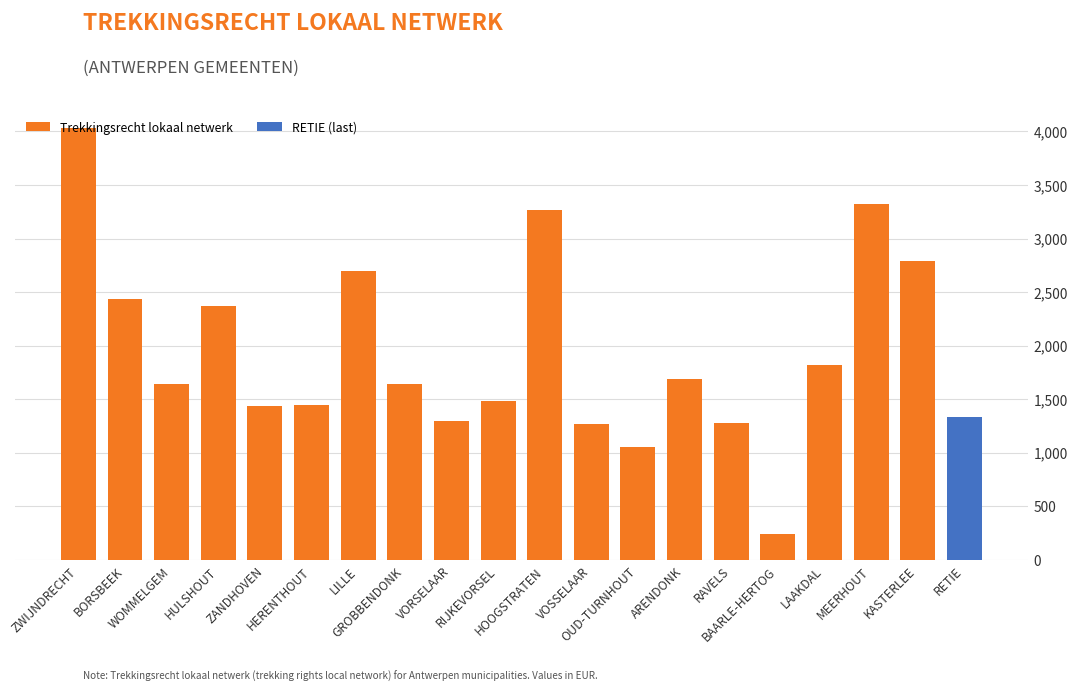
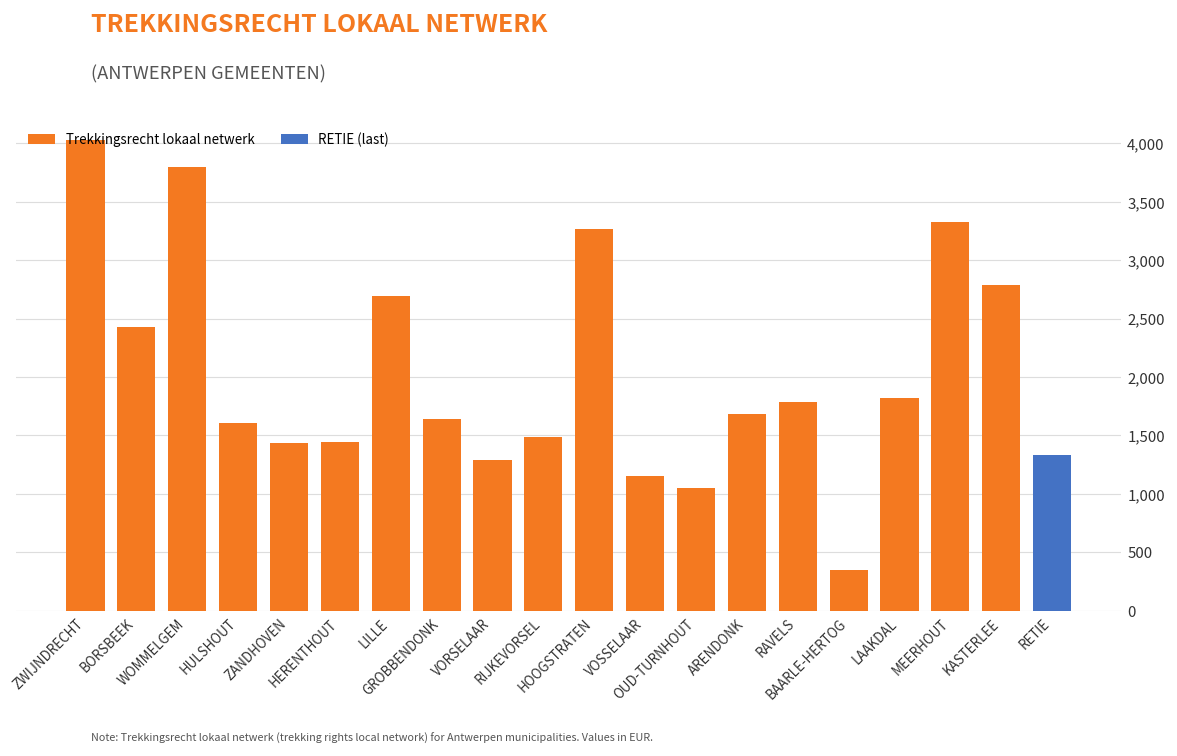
  {
    "ZWIJNDRECHT": "4,000",
    "BORSBEEK": "2,400",
-   "WOMMELGEM": "1,600",
-   "HULSHOUT": "2,400",
+   "WOMMELGEM": "3,800",
+   "HULSHOUT": "1,600",
    "ZANDHOVEN": "1,400",
    "HERENTHOUT": "1,400",
    "LILLE": "2,700",
    "GROBBENDONK": "1,600",
    "VORSELAAR": "1,300",
    "RIJKEVORSEL": "1,500",
    "HOOGSTRATEN": "3,300",
-   "VOSSELAAR": "1,300",
+   "VOSSELAAR": "1,100",
    "OUD-TURNHOUT": "1,100",
    "ARENDONK": "1,700",
-   "RAVELS": "1,300",
-   "BAARLE-HERTOG": "200",
+   "RAVELS": "1,800",
+   "BAARLE-HERTOG": "300",
    "LAAKDAL": "1,800",
    "MEERHOUT": "3,300",
    "KASTERLEE": "2,800",
    "RETIE": "1,300"
  }
